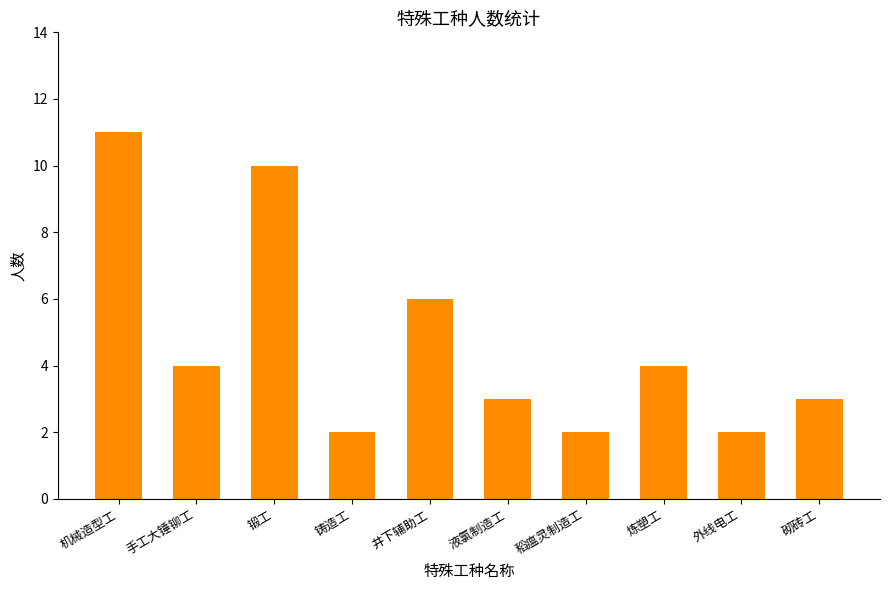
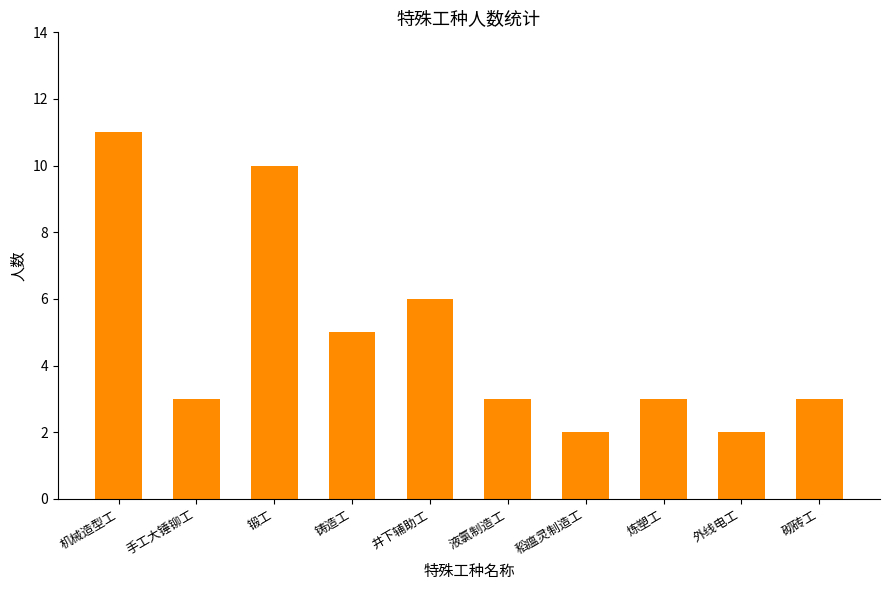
  {
    "机械造型工": 11,
-   "手工大锤铆工": 4,
+   "手工大锤铆工": 3,
    "锻工": 10,
-   "铸造工": 2,
+   "铸造工": 5,
    "井下辅助工": 6,
    "液氯制造工": 3,
    "稻瘟灵制造工": 2,
-   "炼塑工": 4,
+   "炼塑工": 3,
    "外线电工": 2,
    "砌砖工": 3
  }
